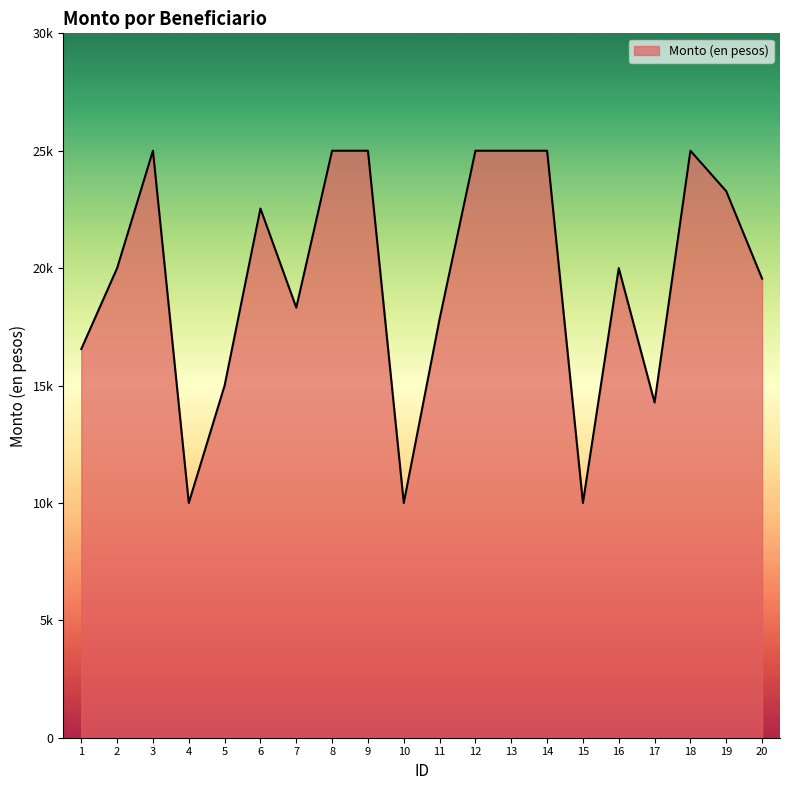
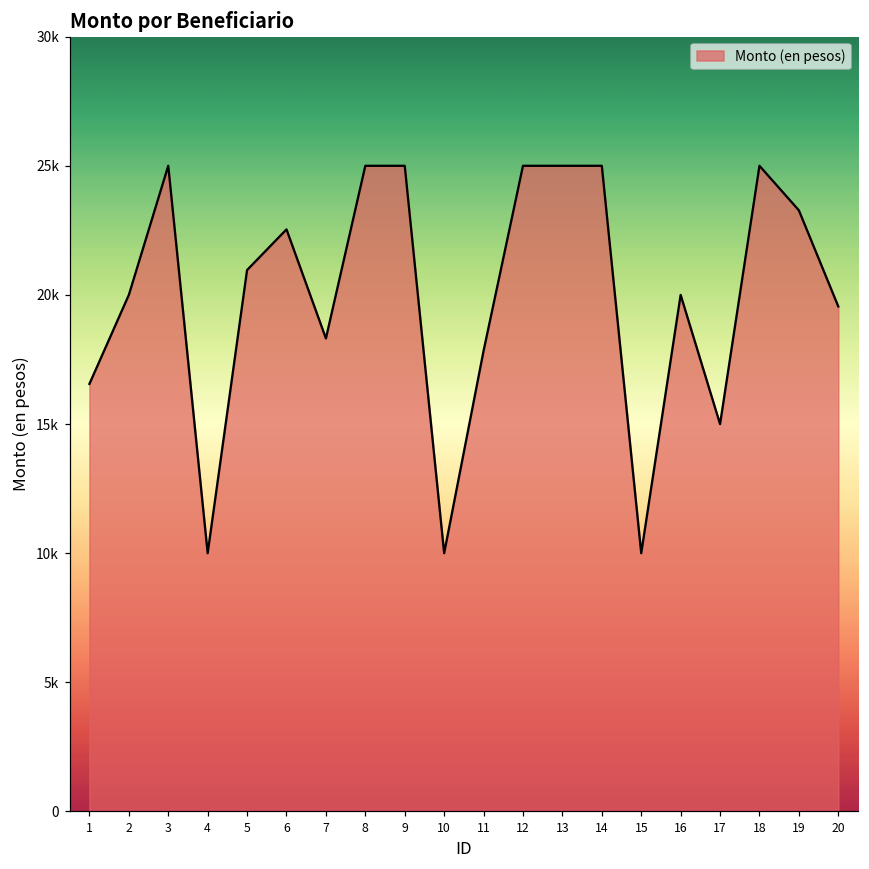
  {
    "1": 16600,
    "2": 20000,
    "3": 25000,
    "4": 10000,
-   "5": 15000,
+   "5": 21000,
    "6": 22500,
    "7": 18300,
    "8": 25000,
    "9": 25000,
    "10": 10000,
    "11": 17800,
    "12": 25000,
    "13": 25000,
    "14": 25000,
    "15": 10000,
    "16": 20000,
-   "17": 14300,
+   "17": 15000,
    "18": 25000,
    "19": 23300,
    "20": 19600
  }
